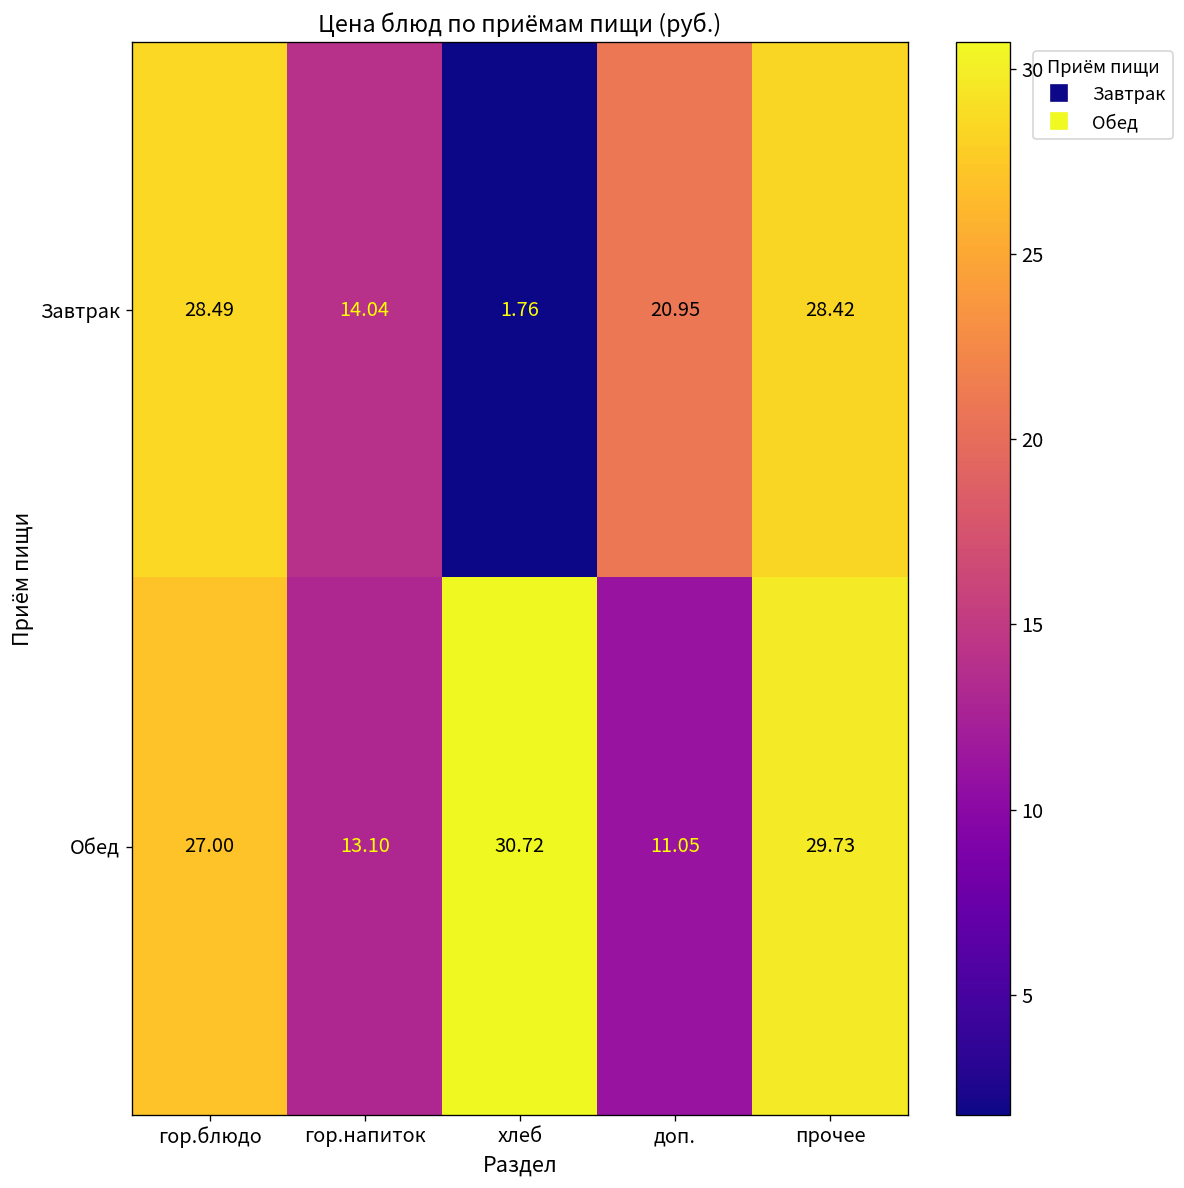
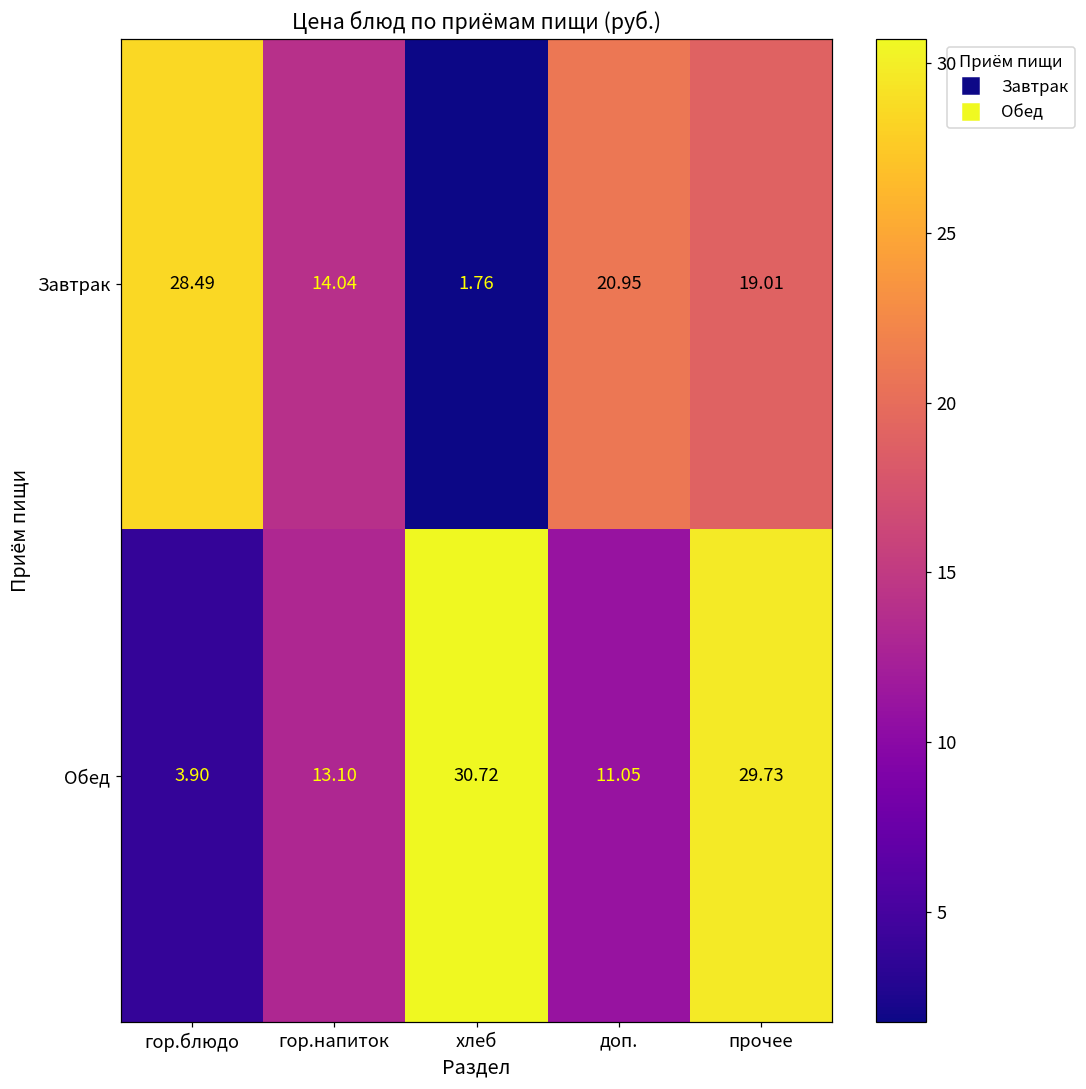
  {
    "Завтрак": {
      "гор.блюдо": 28.49,
      "гор.напиток": 14.04,
      "хлеб": 1.76,
      "доп.": 20.95,
-     "прочее": 28.42
+     "прочее": 19.01
    },
    "Обед": {
-     "гор.блюдо": 27.00,
+     "гор.блюдо": 3.90,
      "гор.напиток": 13.10,
      "хлеб": 30.72,
      "доп.": 11.05,
      "прочее": 29.73
    }
  }
